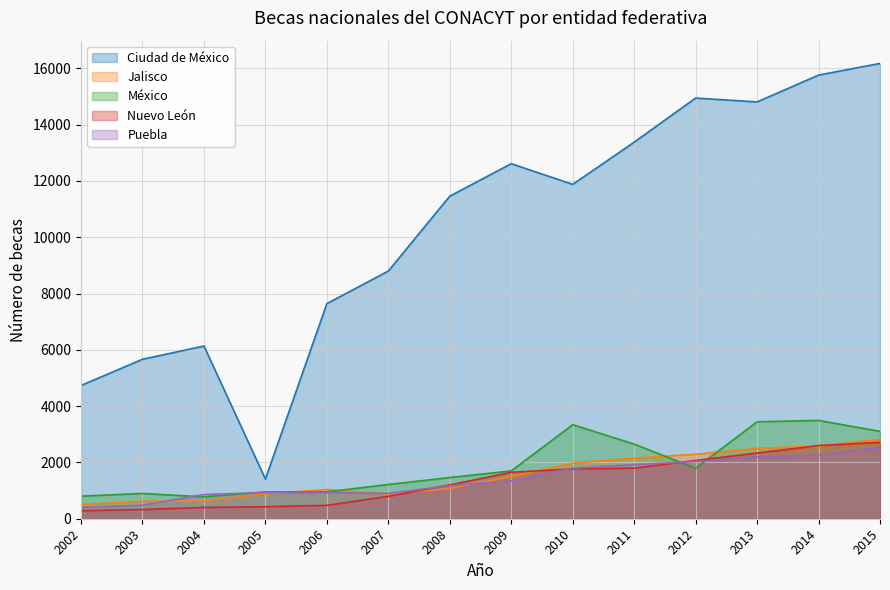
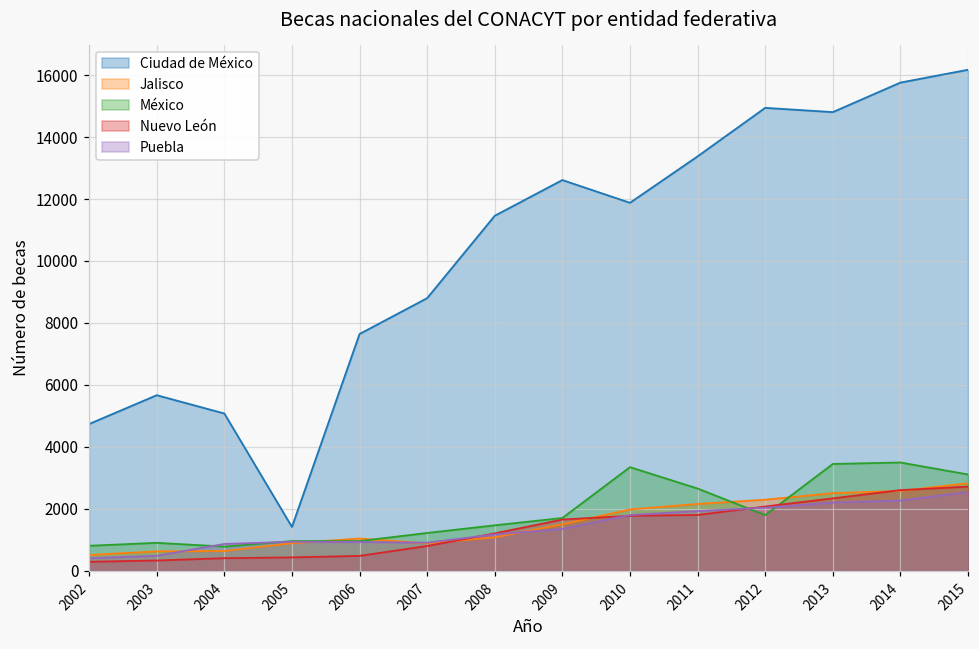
  {
    "Ciudad de México": {
      "2002": 4700,
      "2003": 5700,
-     "2004": 6100,
+     "2004": 5100,
      "2005": 1400,
      "2006": 7600,
      "2007": 8800,
      "2008": 11500,
      "2009": 12600,
      "2010": 11900,
      "2011": 13400,
      "2012": 14900,
      "2013": 14800,
      "2014": 15800,
      "2015": 16200
    },
    "México": {
      "2002": 800,
      "2003": 900,
      "2007": 1200,
      "2008": 1500,
      "2010": 3300,
      "2011": 2700,
      "2012": 1800,
      "2013": 3400,
      "2014": 3500,
      "2015": 3100
    },
    "Puebla": {
      "2002": 400,
      "2003": 500,
      "2009": 1300,
      "2011": 1900,
      "2013": 2200,
      "2014": 2300,
      "2015": 2500
    }
  }
